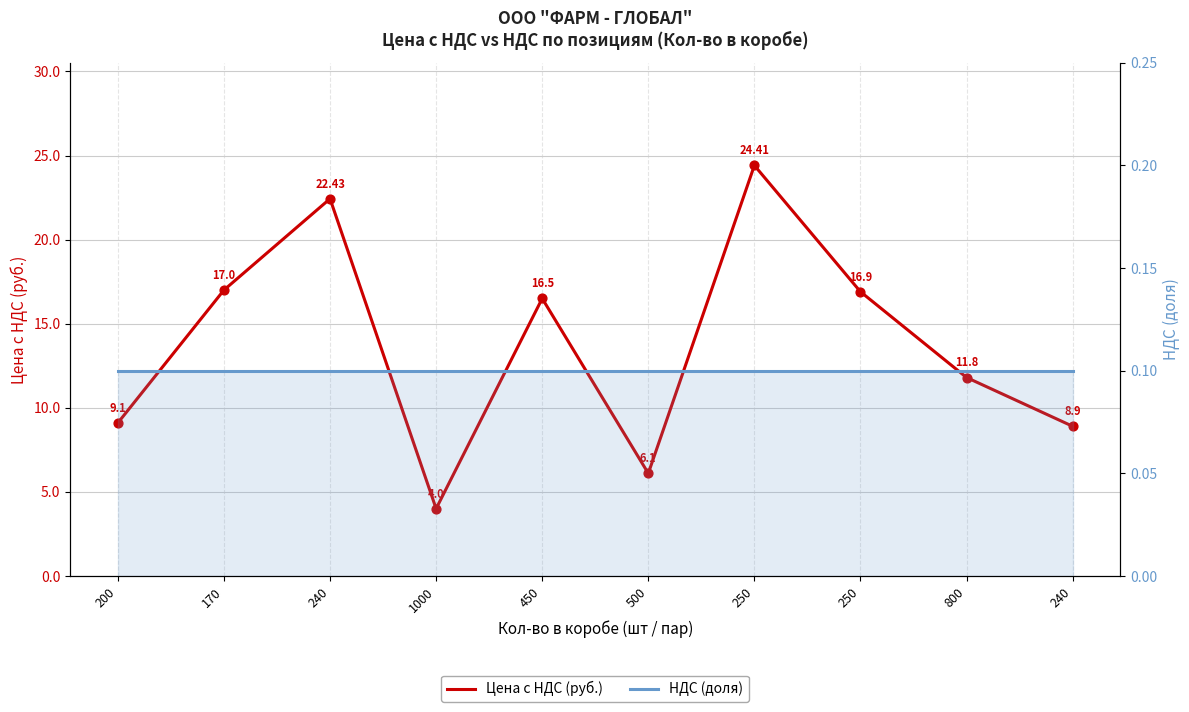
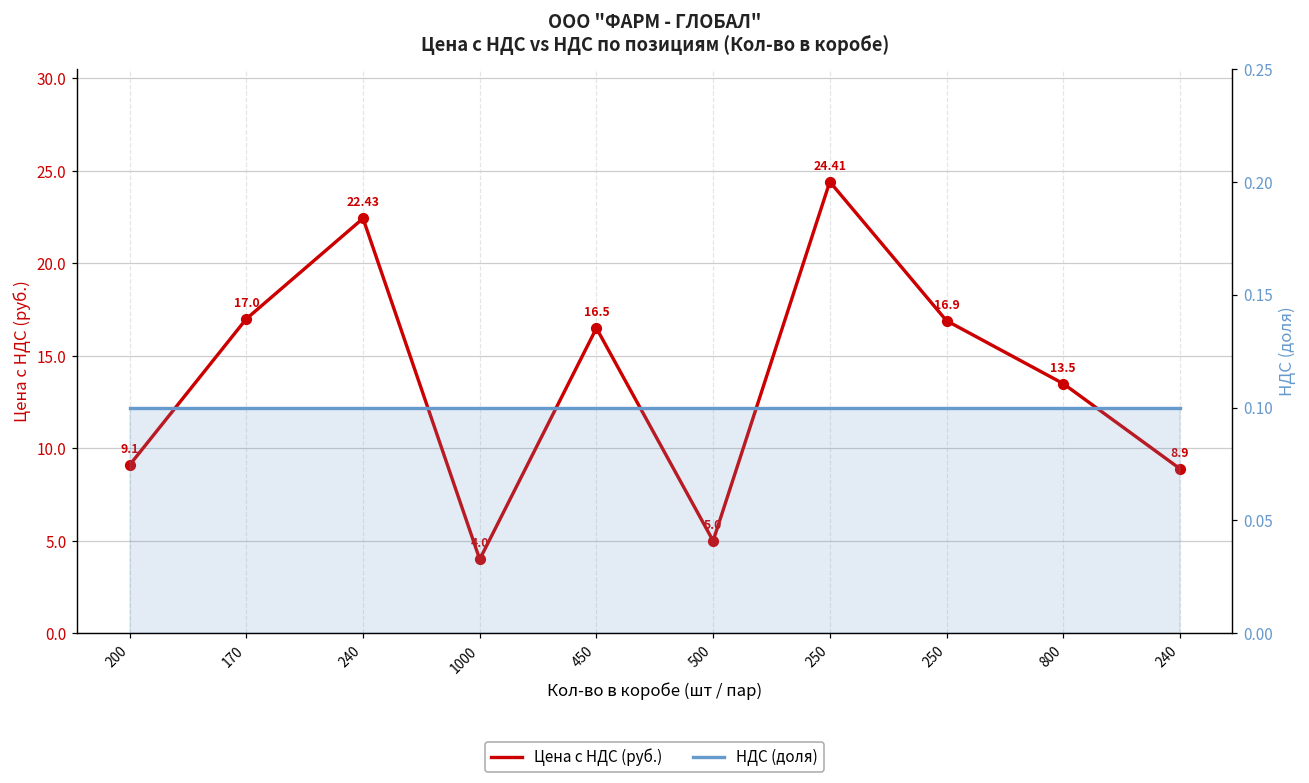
  {
    "Цена с НДС (руб.)": {
      "200": 9.1,
      "170": 17.0,
      "1000": 4.0,
      "450": 16.5,
-     "500": 6.1,
-     "800": 11.8
+     "500": 5.0,
+     "800": 13.5
    }
  }
